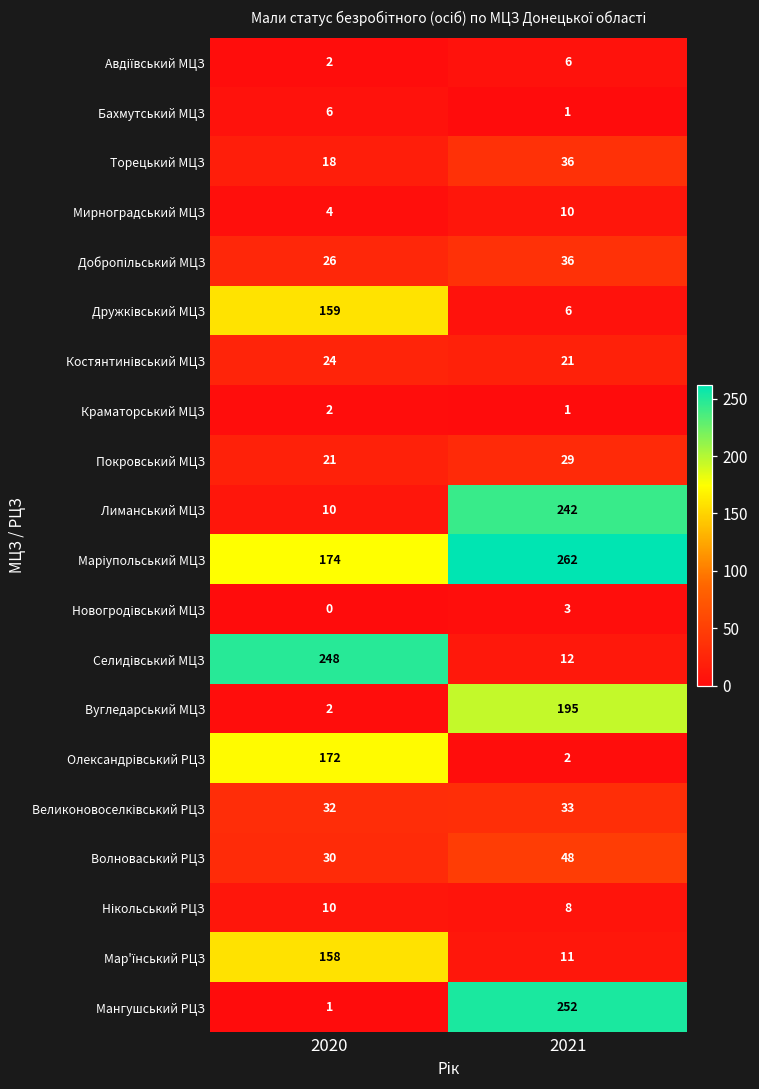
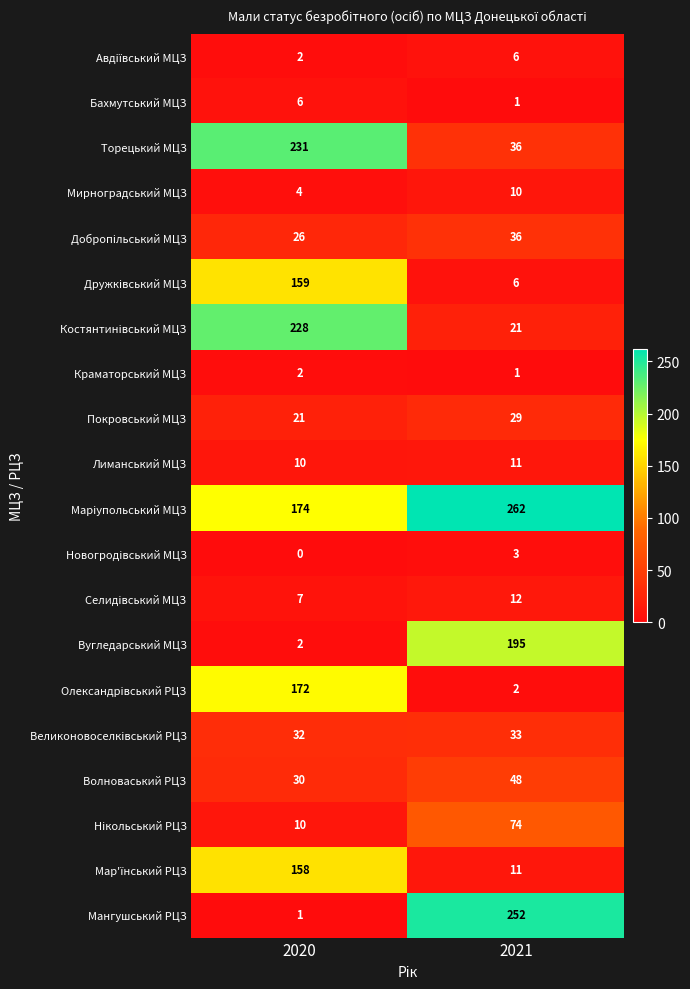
  {
    "Авдіївський МЦЗ": {
      "2020": 2,
      "2021": 6
    },
    "Бахмутський МЦЗ": {
      "2020": 6,
      "2021": 1
    },
    "Торецький МЦЗ": {
-     "2020": 18,
+     "2020": 231,
      "2021": 36
    },
    "Мирноградський МЦЗ": {
      "2020": 4,
      "2021": 10
    },
    "Добропільський МЦЗ": {
      "2020": 26,
      "2021": 36
    },
    "Дружківський МЦЗ": {
      "2020": 159,
      "2021": 6
    },
    "Костянтинівський МЦЗ": {
-     "2020": 24,
+     "2020": 228,
      "2021": 21
    },
    "Краматорський МЦЗ": {
      "2020": 2,
      "2021": 1
    },
    "Покровський МЦЗ": {
      "2020": 21,
      "2021": 29
    },
    "Лиманський МЦЗ": {
      "2020": 10,
-     "2021": 242
+     "2021": 11
    },
    "Маріупольський МЦЗ": {
      "2020": 174,
      "2021": 262
    },
    "Новогродівський МЦЗ": {
      "2020": 0,
      "2021": 3
    },
    "Селидівський МЦЗ": {
-     "2020": 248,
+     "2020": 7,
      "2021": 12
    },
    "Вугледарський МЦЗ": {
      "2020": 2,
      "2021": 195
    },
    "Олександрівський РЦЗ": {
      "2020": 172,
      "2021": 2
    },
    "Великоновоселківський РЦЗ": {
      "2020": 32,
      "2021": 33
    },
    "Волноваський РЦЗ": {
      "2020": 30,
      "2021": 48
    },
    "Нікольський РЦЗ": {
      "2020": 10,
-     "2021": 8
+     "2021": 74
    },
    "Мар'їнський РЦЗ": {
      "2020": 158,
      "2021": 11
    },
    "Мангушський РЦЗ": {
      "2020": 1,
      "2021": 252
    }
  }
